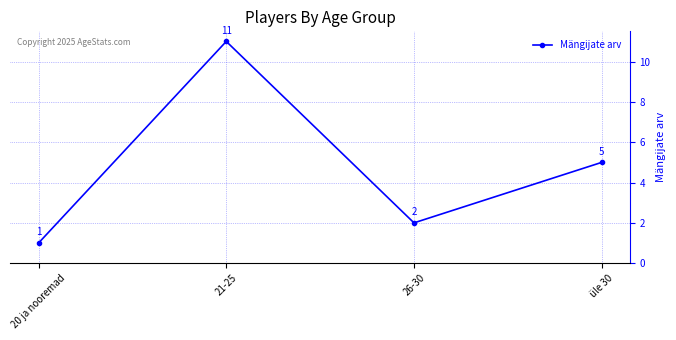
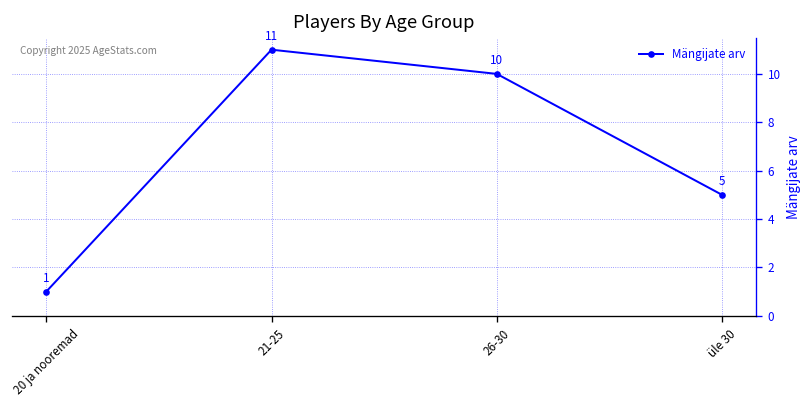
  {
    "20 ja nooremad": 1,
    "21-25": 11,
-   "26-30": 2,
+   "26-30": 10,
    "üle 30": 5
  }
